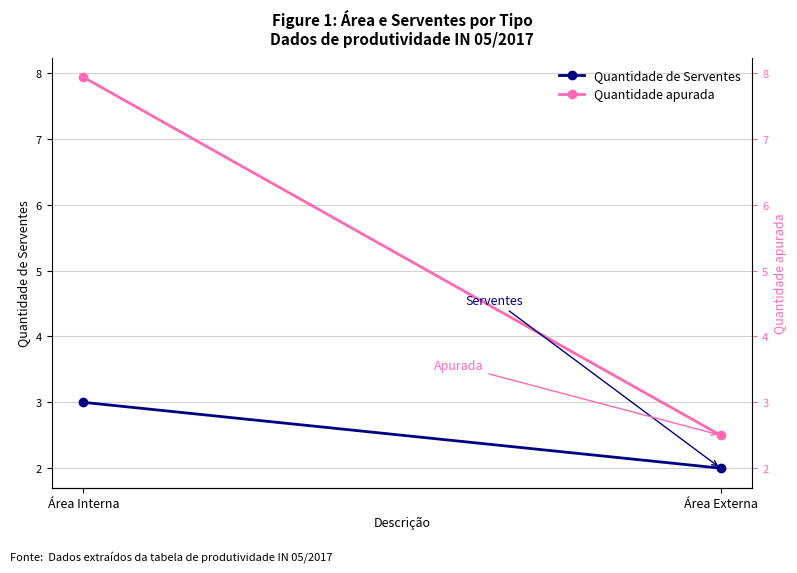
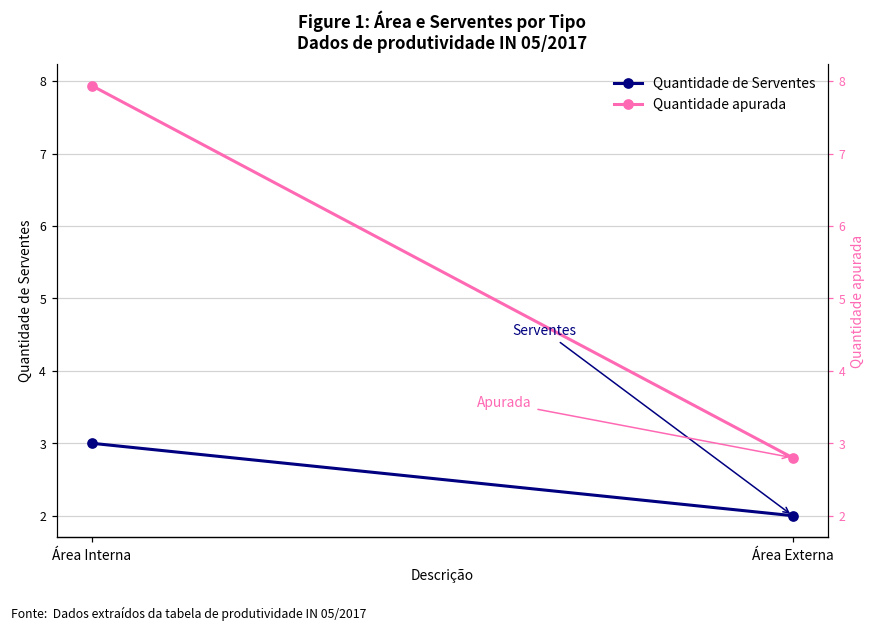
  {
    "Quantidade de Serventes": {
      "Área Interna": 3.0,
      "Área Externa": 2.0
    },
    "Quantidade apurada": {
      "Área Interna": 7.9,
-     "Área Externa": 2.5
+     "Área Externa": 2.8
    }
  }
